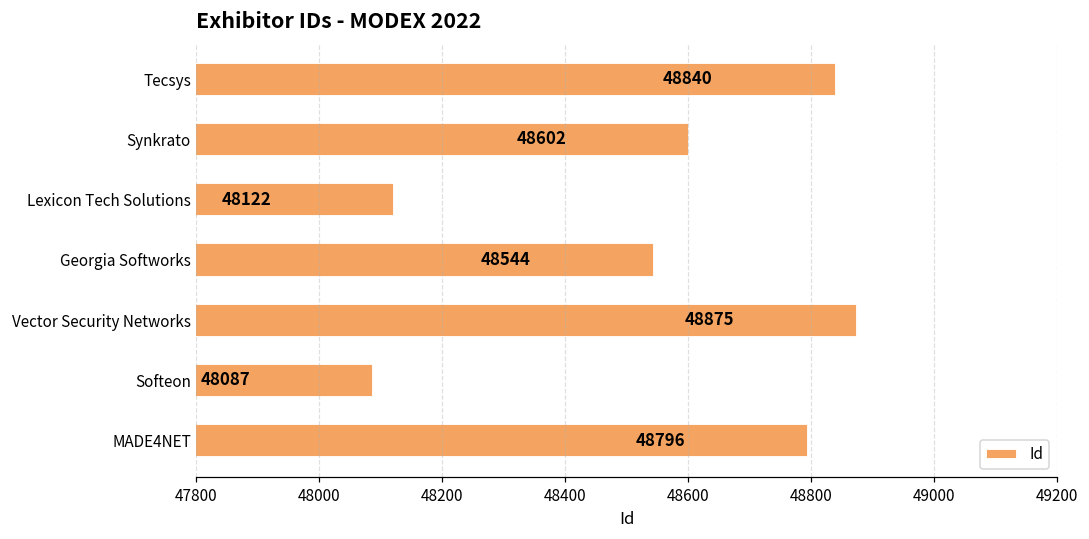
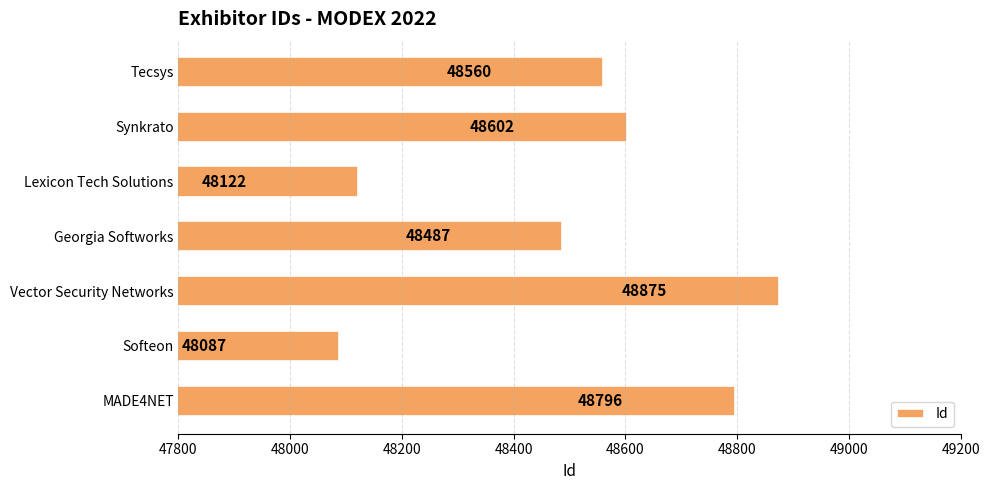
  {
-   "Tecsys": 48840,
+   "Tecsys": 48560,
    "Synkrato": 48602,
    "Lexicon Tech Solutions": 48122,
-   "Georgia Softworks": 48544,
+   "Georgia Softworks": 48487,
    "Vector Security Networks": 48875,
    "Softeon": 48087,
    "MADE4NET": 48796
  }
